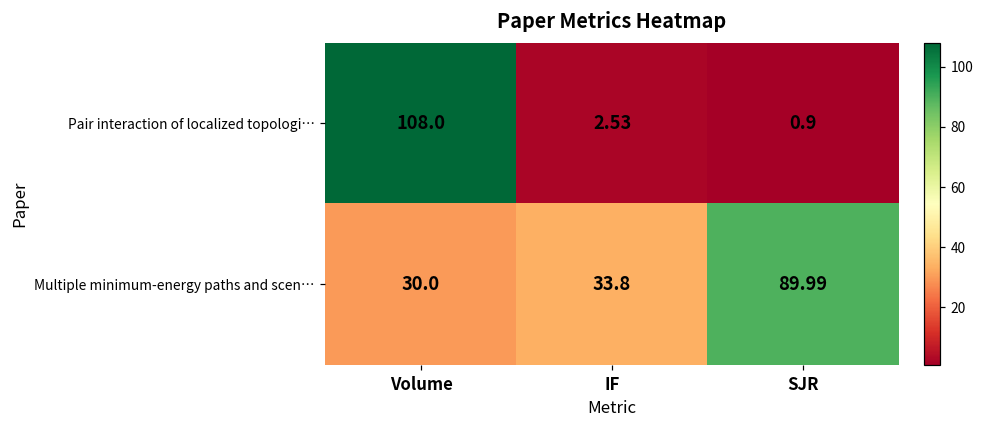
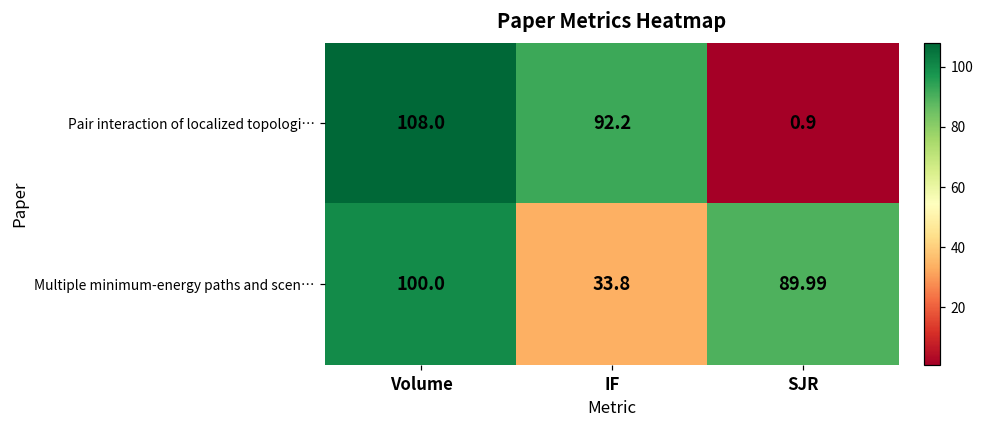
  {
    "Pair interaction of localized topologi…": {
      "Volume": 108.0,
-     "IF": 2.53,
+     "IF": 92.2,
      "SJR": 0.9
    },
    "Multiple minimum-energy paths and scen…": {
-     "Volume": 30.0,
+     "Volume": 100.0,
      "IF": 33.8,
      "SJR": 89.99
    }
  }
